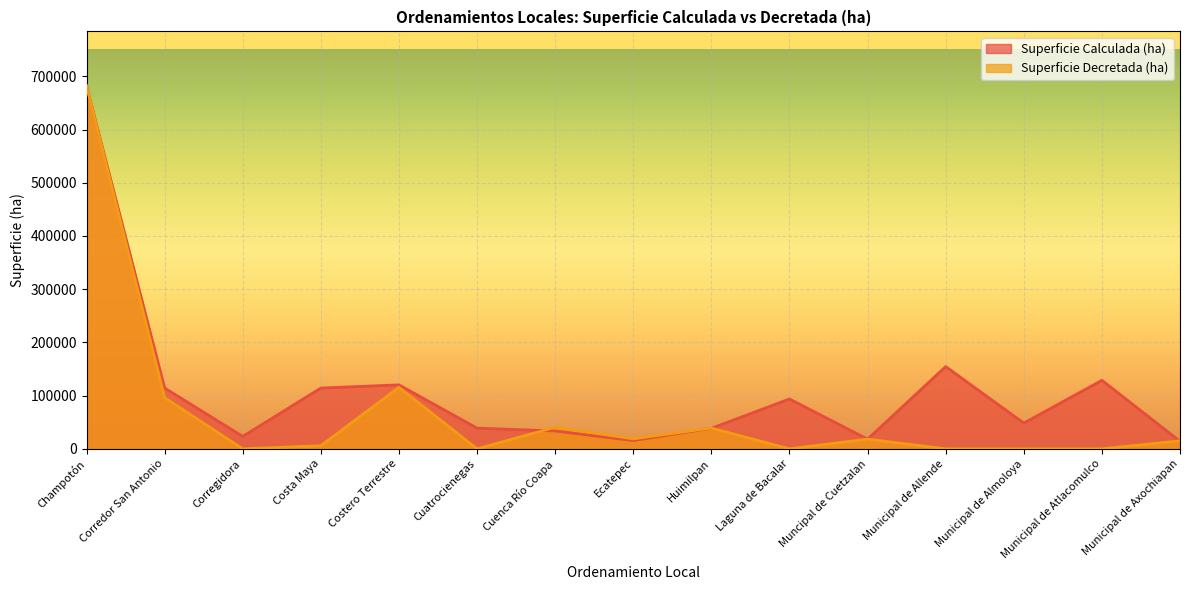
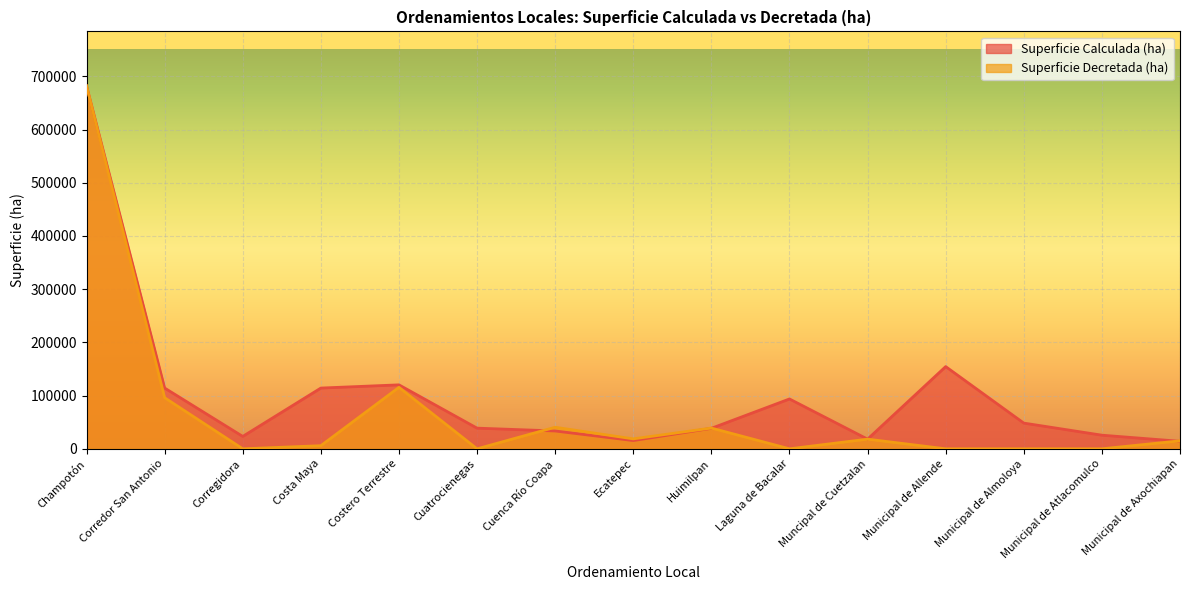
  {
    "Superficie Calculada (ha)": {
      "Corredor San Antonio": 110000,
      "Corregidora": 20000,
      "Costa Maya": 110000,
      "Cuatrocienegas": 40000,
      "Cuenca Río Coapa": 30000,
      "Laguna de Bacalar": 90000,
      "Municipal de Allende": 150000,
      "Municipal de Almoloya": 50000,
-     "Municipal de Atlacomulco": 130000
+     "Municipal de Atlacomulco": 30000
    },
    "Superficie Decretada (ha)": {
      "Corredor San Antonio": 100000,
      "Corregidora": 0,
      "Costa Maya": 10000,
      "Cuatrocienegas": 0,
      "Cuenca Río Coapa": 40000,
      "Laguna de Bacalar": 0,
      "Municipal de Allende": 0,
      "Municipal de Almoloya": 0,
      "Municipal de Atlacomulco": 0
    }
  }
